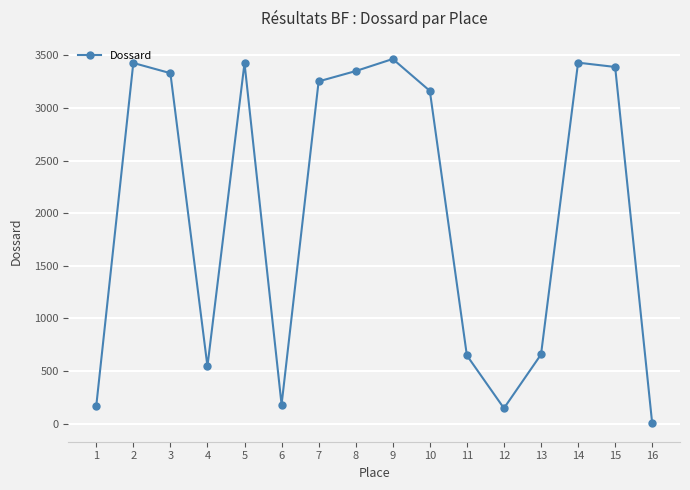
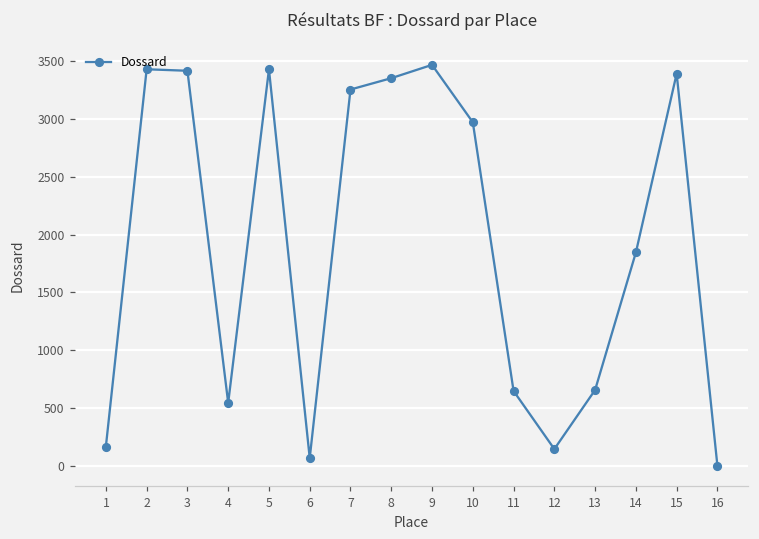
  {
    "1": 170,
    "2": 3430,
-   "3": 3330,
+   "3": 3420,
    "4": 550,
    "5": 3430,
-   "6": 180,
+   "6": 70,
    "7": 3250,
    "8": 3350,
    "9": 3470,
-   "10": 3160,
+   "10": 2970,
    "11": 650,
    "12": 150,
    "13": 660,
-   "14": 3430,
+   "14": 1850,
    "15": 3390,
    "16": 0
  }
